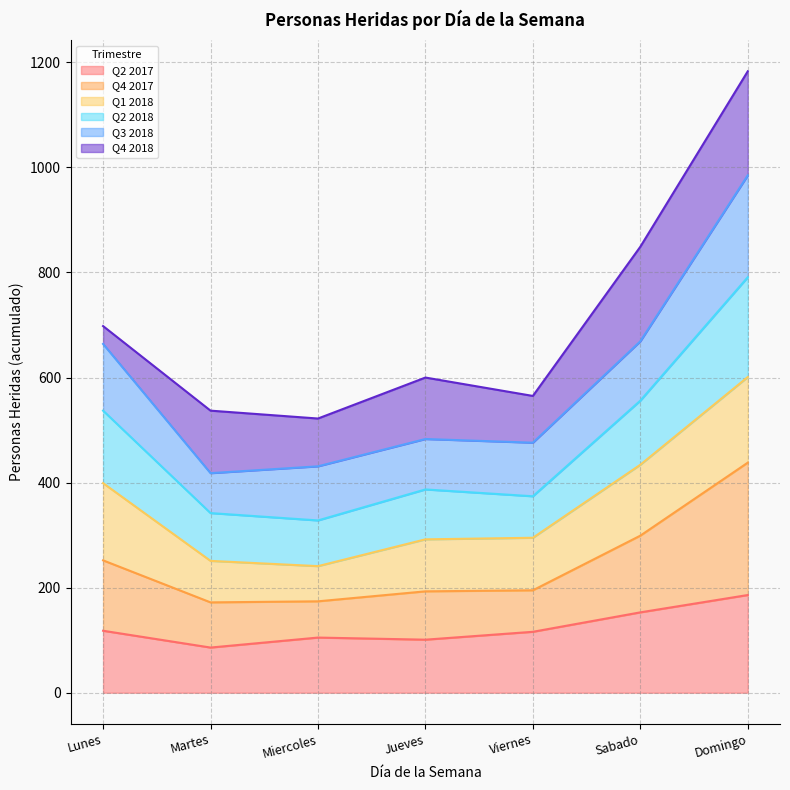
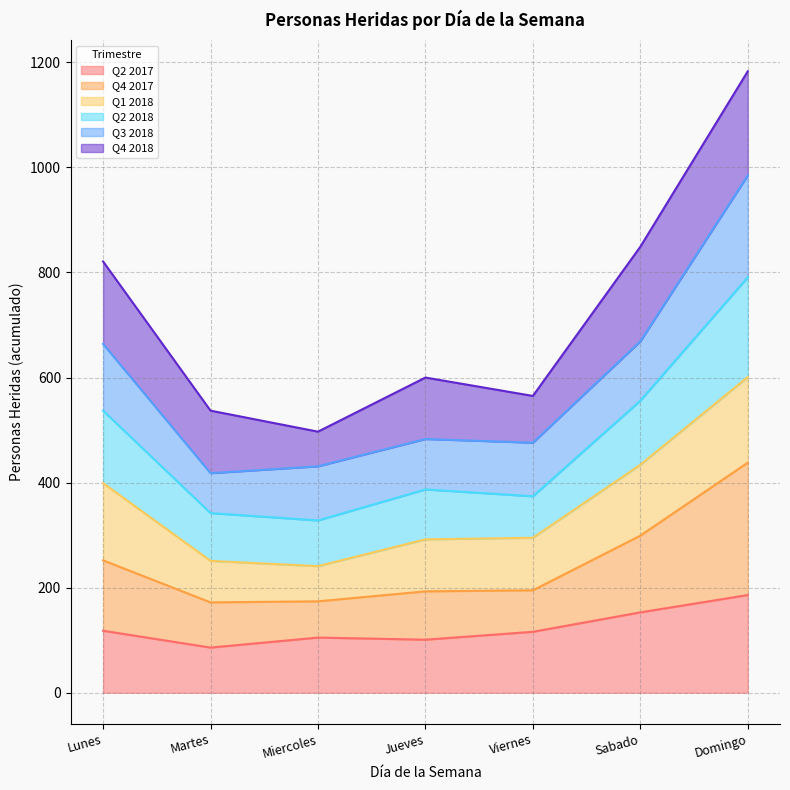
  {
    "Q4 2018": {
-     "Lunes": 30,
+     "Lunes": 160,
      "Martes": 120,
-     "Miercoles": 90,
+     "Miercoles": 70,
      "Jueves": 120,
      "Viernes": 90,
      "Sabado": 180,
      "Domingo": 200
    }
  }
